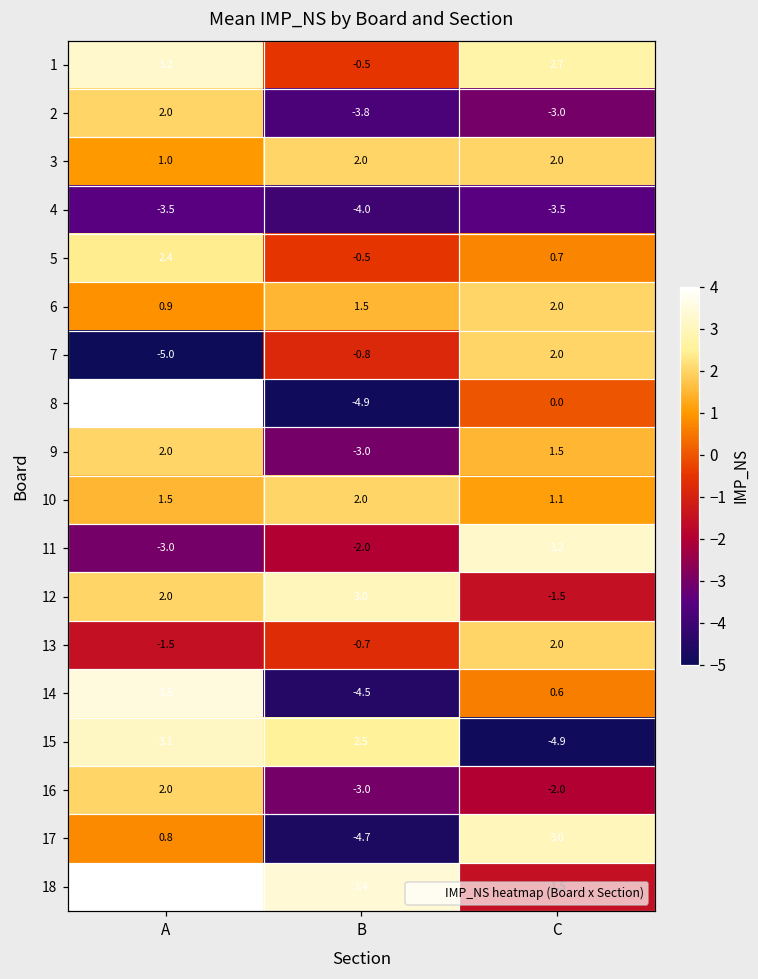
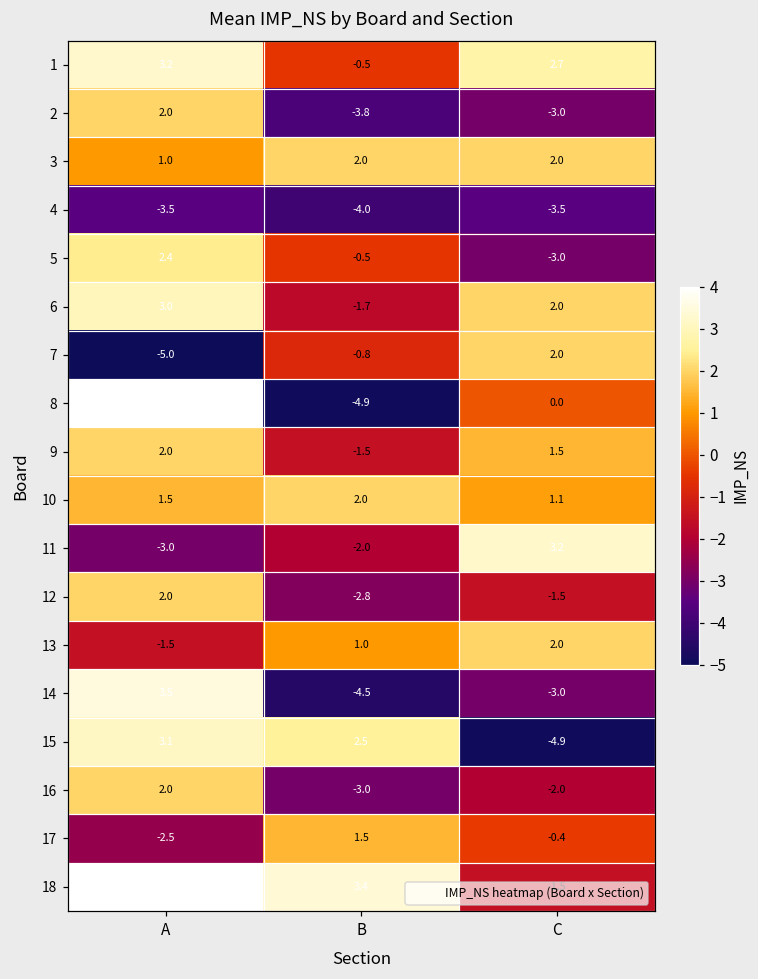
  {
    "1": {
      "A": 3.2,
      "B": -0.5,
      "C": 2.7
    },
    "2": {
      "A": 2.0,
      "B": -3.8,
      "C": -3.0
    },
    "3": {
      "A": 1.0,
      "B": 2.0,
      "C": 2.0
    },
    "4": {
      "A": -3.5,
      "B": -4.0,
      "C": -3.5
    },
    "5": {
      "A": 2.4,
      "B": -0.5,
-     "C": 0.7
+     "C": -3.0
    },
    "6": {
-     "A": 0.9,
-     "B": 1.5,
+     "A": 3.0,
+     "B": -1.7,
      "C": 2.0
    },
    "7": {
      "A": -5.0,
      "B": -0.8,
      "C": 2.0
    },
    "8": {
      "B": -4.9,
      "C": 0.0
    },
    "9": {
      "A": 2.0,
-     "B": -3.0,
+     "B": -1.5,
      "C": 1.5
    },
    "10": {
      "A": 1.5,
      "B": 2.0,
      "C": 1.1
    },
    "11": {
      "A": -3.0,
      "B": -2.0,
      "C": 3.2
    },
    "12": {
      "A": 2.0,
-     "B": 3.0,
+     "B": -2.8,
      "C": -1.5
    },
    "13": {
      "A": -1.5,
-     "B": -0.7,
+     "B": 1.0,
      "C": 2.0
    },
    "14": {
      "B": -4.5,
-     "C": 0.6
+     "C": -3.0
    },
    "15": {
      "A": 3.1,
      "B": 2.5,
      "C": -4.9
    },
    "16": {
      "A": 2.0,
      "B": -3.0,
      "C": -2.0
    },
    "17": {
-     "A": 0.8,
-     "B": -4.7,
-     "C": 3.0
+     "A": -2.5,
+     "B": 1.5,
+     "C": -0.4
    }
  }
